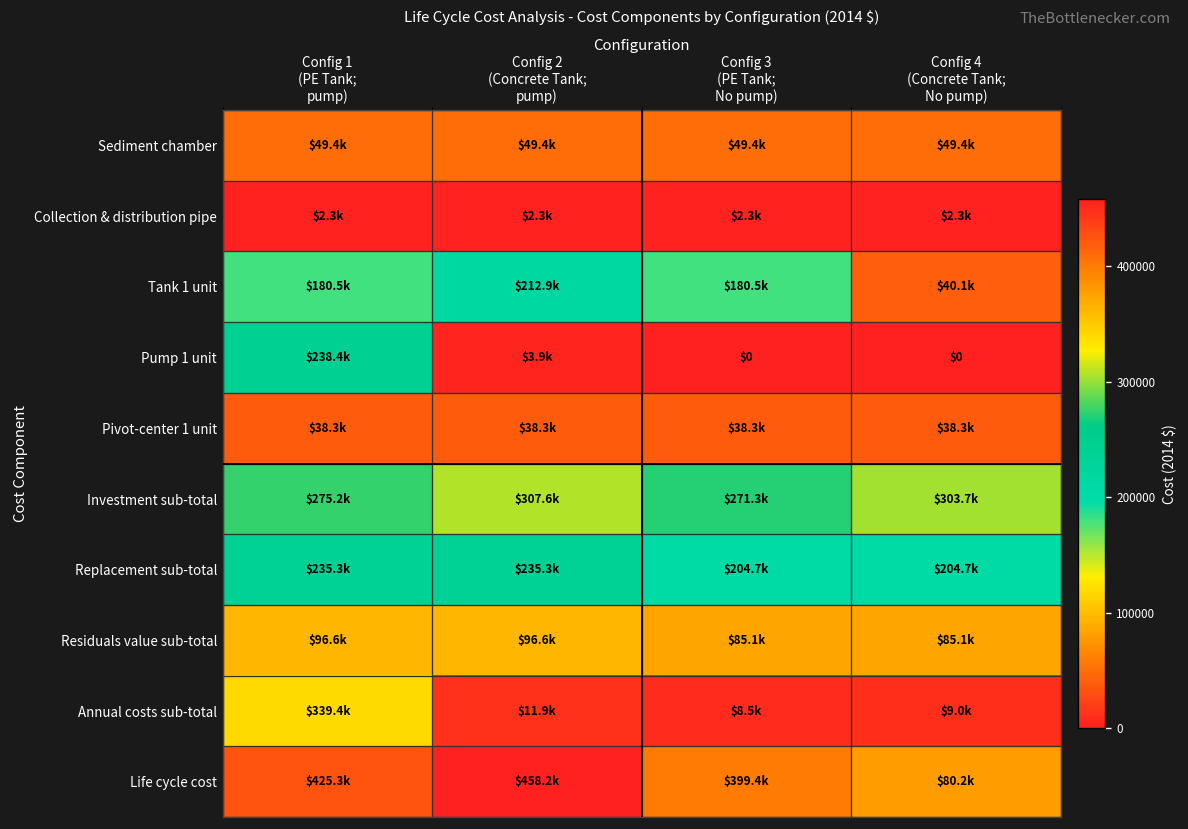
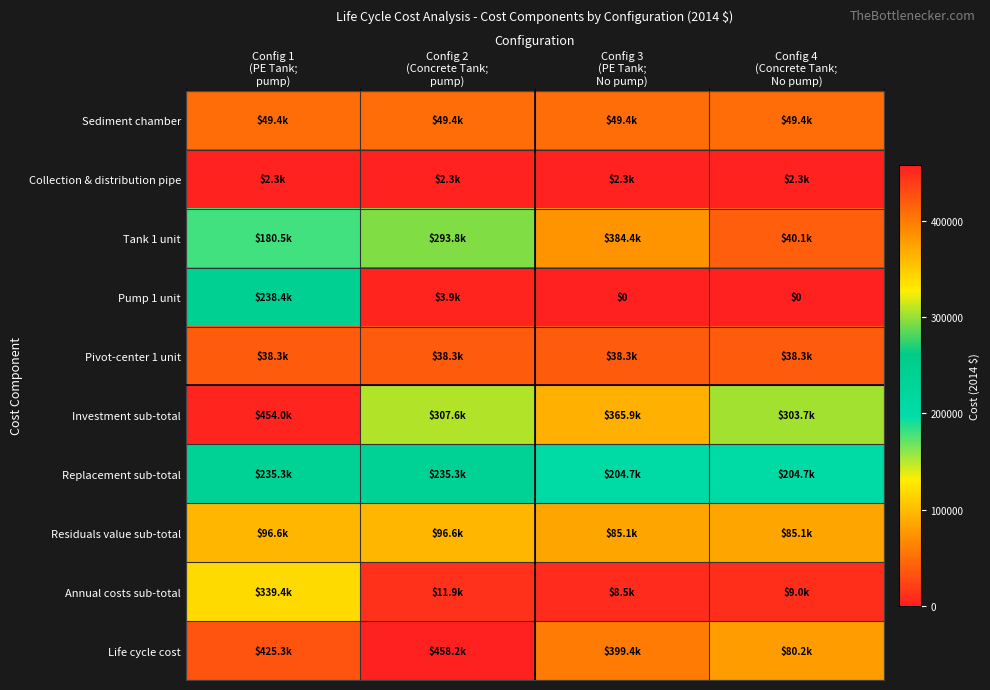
  {
    "Sediment chamber": {
      "Config 1 (PE Tank; pump)": "$49.4k",
      "Config 2 (Concrete Tank; pump)": "$49.4k",
      "Config 3 (PE Tank; No pump)": "$49.4k",
      "Config 4 (Concrete Tank; No pump)": "$49.4k"
    },
    "Collection & distribution pipe": {
      "Config 1 (PE Tank; pump)": "$2.3k",
      "Config 2 (Concrete Tank; pump)": "$2.3k",
      "Config 3 (PE Tank; No pump)": "$2.3k",
      "Config 4 (Concrete Tank; No pump)": "$2.3k"
    },
    "Tank 1 unit": {
      "Config 1 (PE Tank; pump)": "$180.5k",
-     "Config 2 (Concrete Tank; pump)": "$212.9k",
-     "Config 3 (PE Tank; No pump)": "$180.5k",
+     "Config 2 (Concrete Tank; pump)": "$293.8k",
+     "Config 3 (PE Tank; No pump)": "$384.4k",
      "Config 4 (Concrete Tank; No pump)": "$40.1k"
    },
    "Pump 1 unit": {
      "Config 1 (PE Tank; pump)": "$238.4k",
      "Config 2 (Concrete Tank; pump)": "$3.9k",
      "Config 3 (PE Tank; No pump)": "$0",
      "Config 4 (Concrete Tank; No pump)": "$0"
    },
    "Pivot-center 1 unit": {
      "Config 1 (PE Tank; pump)": "$38.3k",
      "Config 2 (Concrete Tank; pump)": "$38.3k",
      "Config 3 (PE Tank; No pump)": "$38.3k",
      "Config 4 (Concrete Tank; No pump)": "$38.3k"
    },
    "Investment sub-total": {
-     "Config 1 (PE Tank; pump)": "$275.2k",
+     "Config 1 (PE Tank; pump)": "$454.0k",
      "Config 2 (Concrete Tank; pump)": "$307.6k",
-     "Config 3 (PE Tank; No pump)": "$271.3k",
+     "Config 3 (PE Tank; No pump)": "$365.9k",
      "Config 4 (Concrete Tank; No pump)": "$303.7k"
    },
    "Replacement sub-total": {
      "Config 1 (PE Tank; pump)": "$235.3k",
      "Config 2 (Concrete Tank; pump)": "$235.3k",
      "Config 3 (PE Tank; No pump)": "$204.7k",
      "Config 4 (Concrete Tank; No pump)": "$204.7k"
    },
    "Residuals value sub-total": {
      "Config 1 (PE Tank; pump)": "$96.6k",
      "Config 2 (Concrete Tank; pump)": "$96.6k",
      "Config 3 (PE Tank; No pump)": "$85.1k",
      "Config 4 (Concrete Tank; No pump)": "$85.1k"
    },
    "Annual costs sub-total": {
      "Config 1 (PE Tank; pump)": "$339.4k",
      "Config 2 (Concrete Tank; pump)": "$11.9k",
      "Config 3 (PE Tank; No pump)": "$8.5k",
      "Config 4 (Concrete Tank; No pump)": "$9.0k"
    },
    "Life cycle cost": {
      "Config 1 (PE Tank; pump)": "$425.3k",
      "Config 2 (Concrete Tank; pump)": "$458.2k",
      "Config 3 (PE Tank; No pump)": "$399.4k",
      "Config 4 (Concrete Tank; No pump)": "$80.2k"
    }
  }
